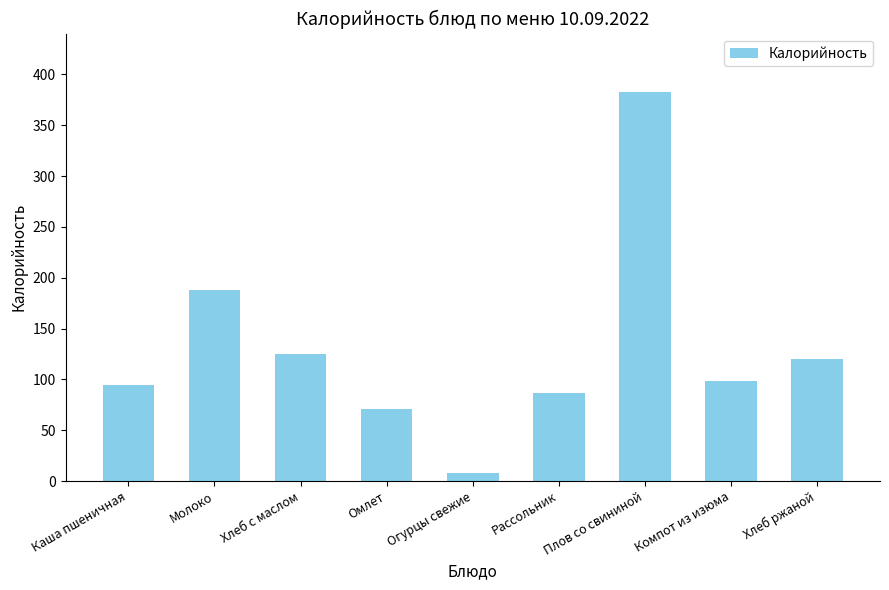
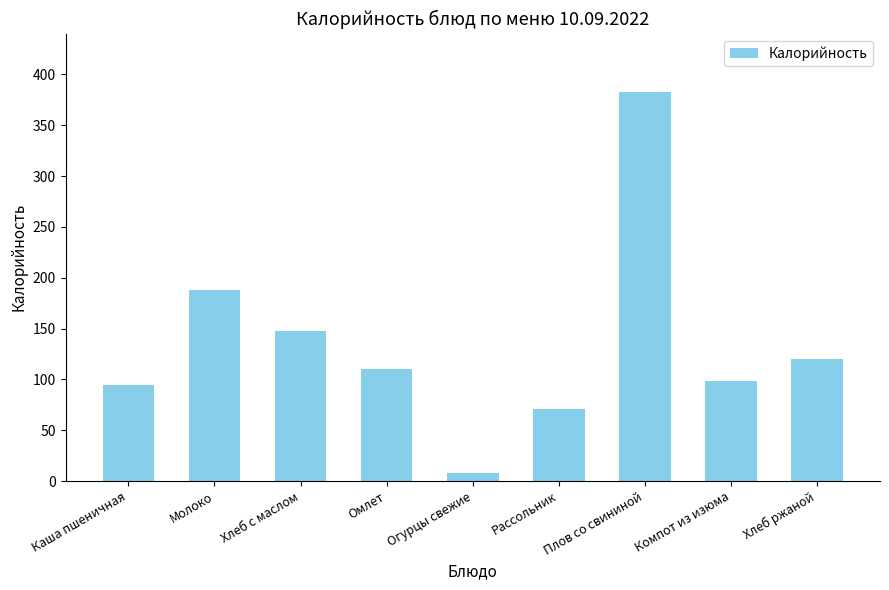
  {
    "Каша пшеничная": 94,
    "Молоко": 188,
-   "Хлеб с маслом": 125,
-   "Омлет": 71,
+   "Хлеб с маслом": 148,
+   "Омлет": 111,
    "Огурцы свежие": 8,
-   "Рассольник": 86,
+   "Рассольник": 71,
    "Плов со свининой": 383,
    "Компот из изюма": 99,
    "Хлеб ржаной": 120
  }
